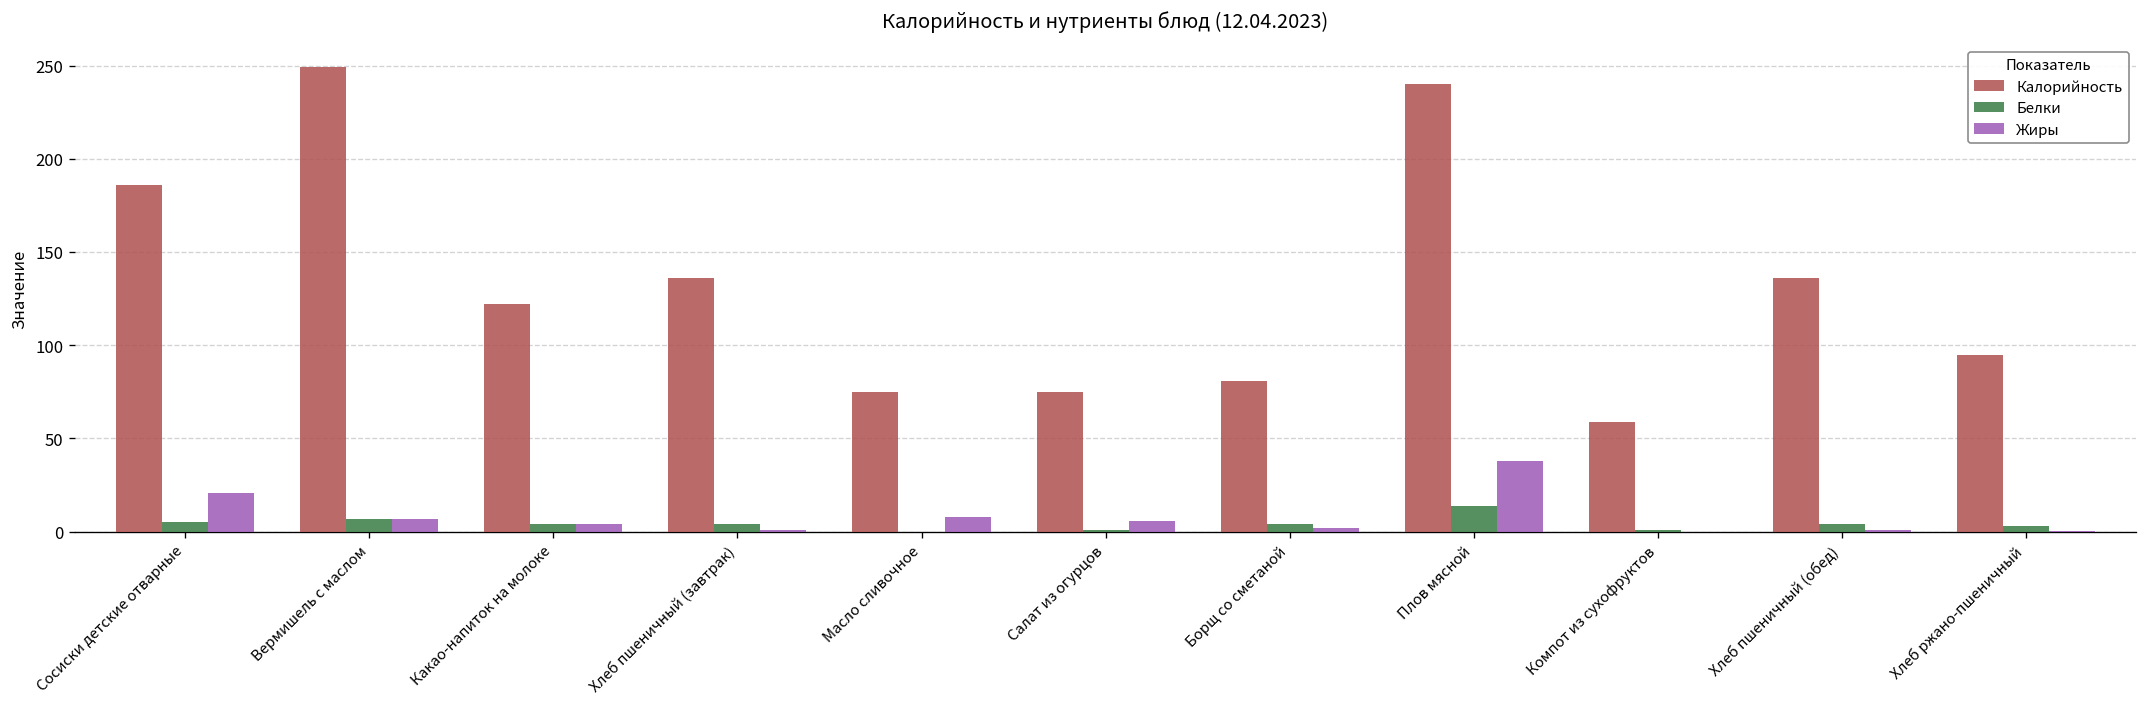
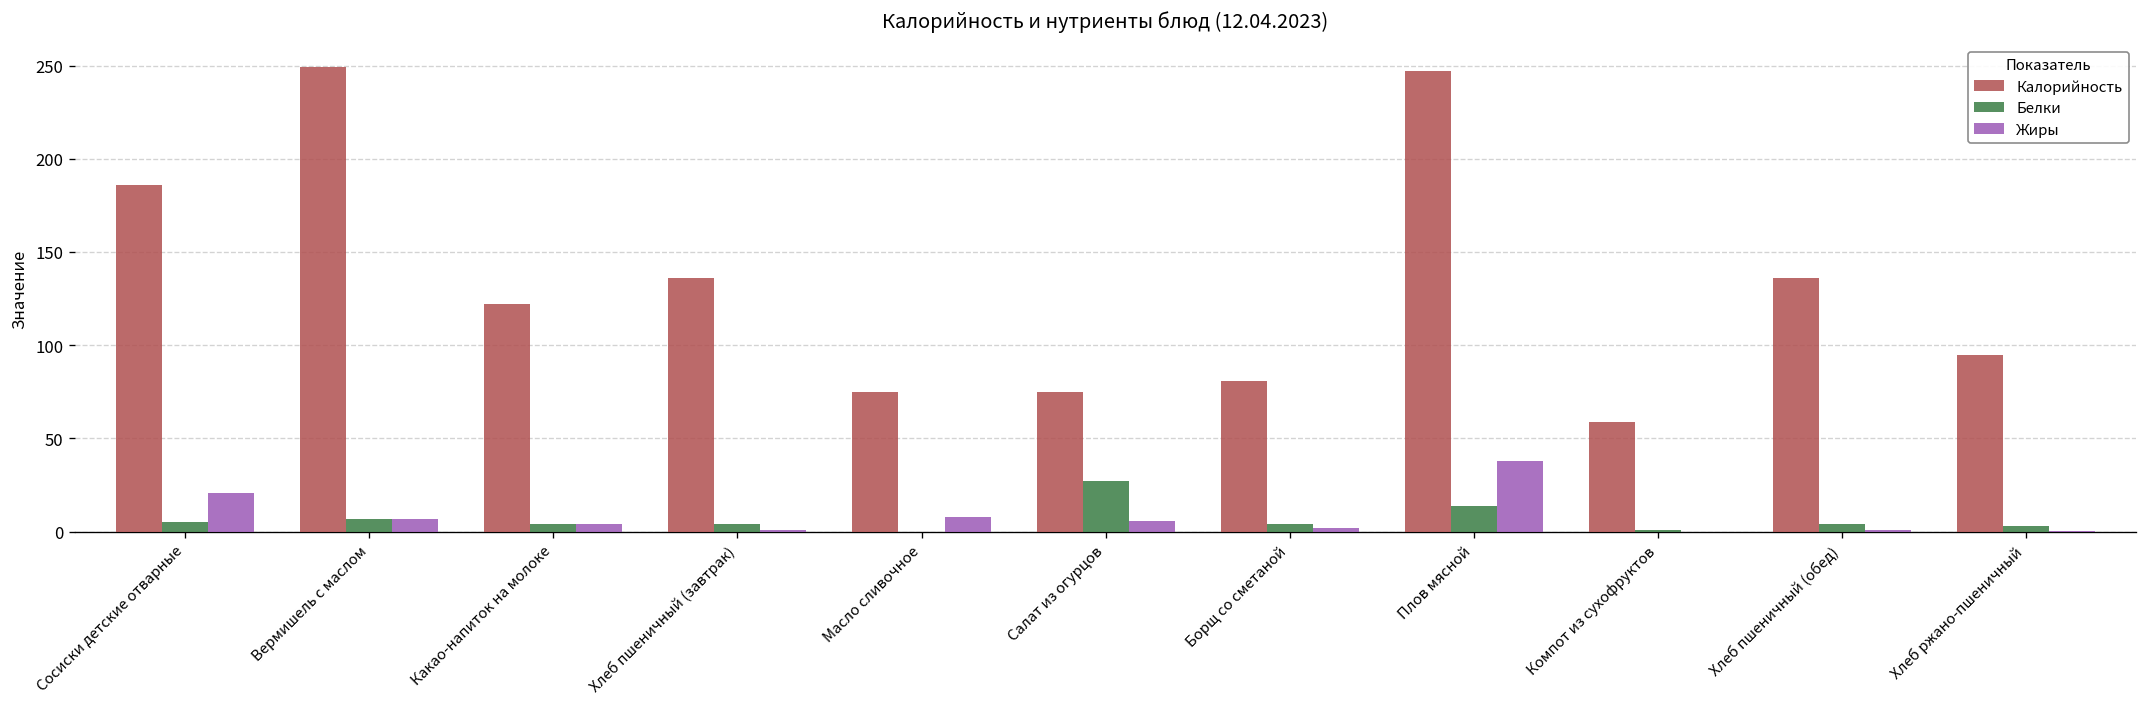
  {
    "Калорийность": {
      "Сосиски детские отварные": 186,
      "Вермишель с маслом": 249,
      "Какао-напиток на молоке": 122,
      "Хлеб пшеничный (завтрак)": 136,
      "Масло сливочное": 75,
      "Салат из огурцов": 75,
      "Борщ со сметаной": 81,
-     "Плов мясной": 240,
+     "Плов мясной": 247,
      "Компот из сухофруктов": 59,
      "Хлеб пшеничный (обед)": 136,
      "Хлеб ржано-пшеничный": 95
    },
    "Белки": {
      "Сосиски детские отварные": 5,
      "Вермишель с маслом": 7,
      "Какао-напиток на молоке": 4,
      "Хлеб пшеничный (завтрак)": 4,
      "Масло сливочное": 0,
-     "Салат из огурцов": 1,
+     "Салат из огурцов": 27,
      "Борщ со сметаной": 4,
      "Плов мясной": 14,
      "Хлеб пшеничный (обед)": 4,
      "Хлеб ржано-пшеничный": 3
    },
    "Жиры": {
      "Сосиски детские отварные": 21,
      "Вермишель с маслом": 7,
      "Какао-напиток на молоке": 4,
      "Масло сливочное": 8,
      "Салат из огурцов": 6,
      "Борщ со сметаной": 2,
      "Плов мясной": 38,
      "Компот из сухофруктов": 0
    }
  }
